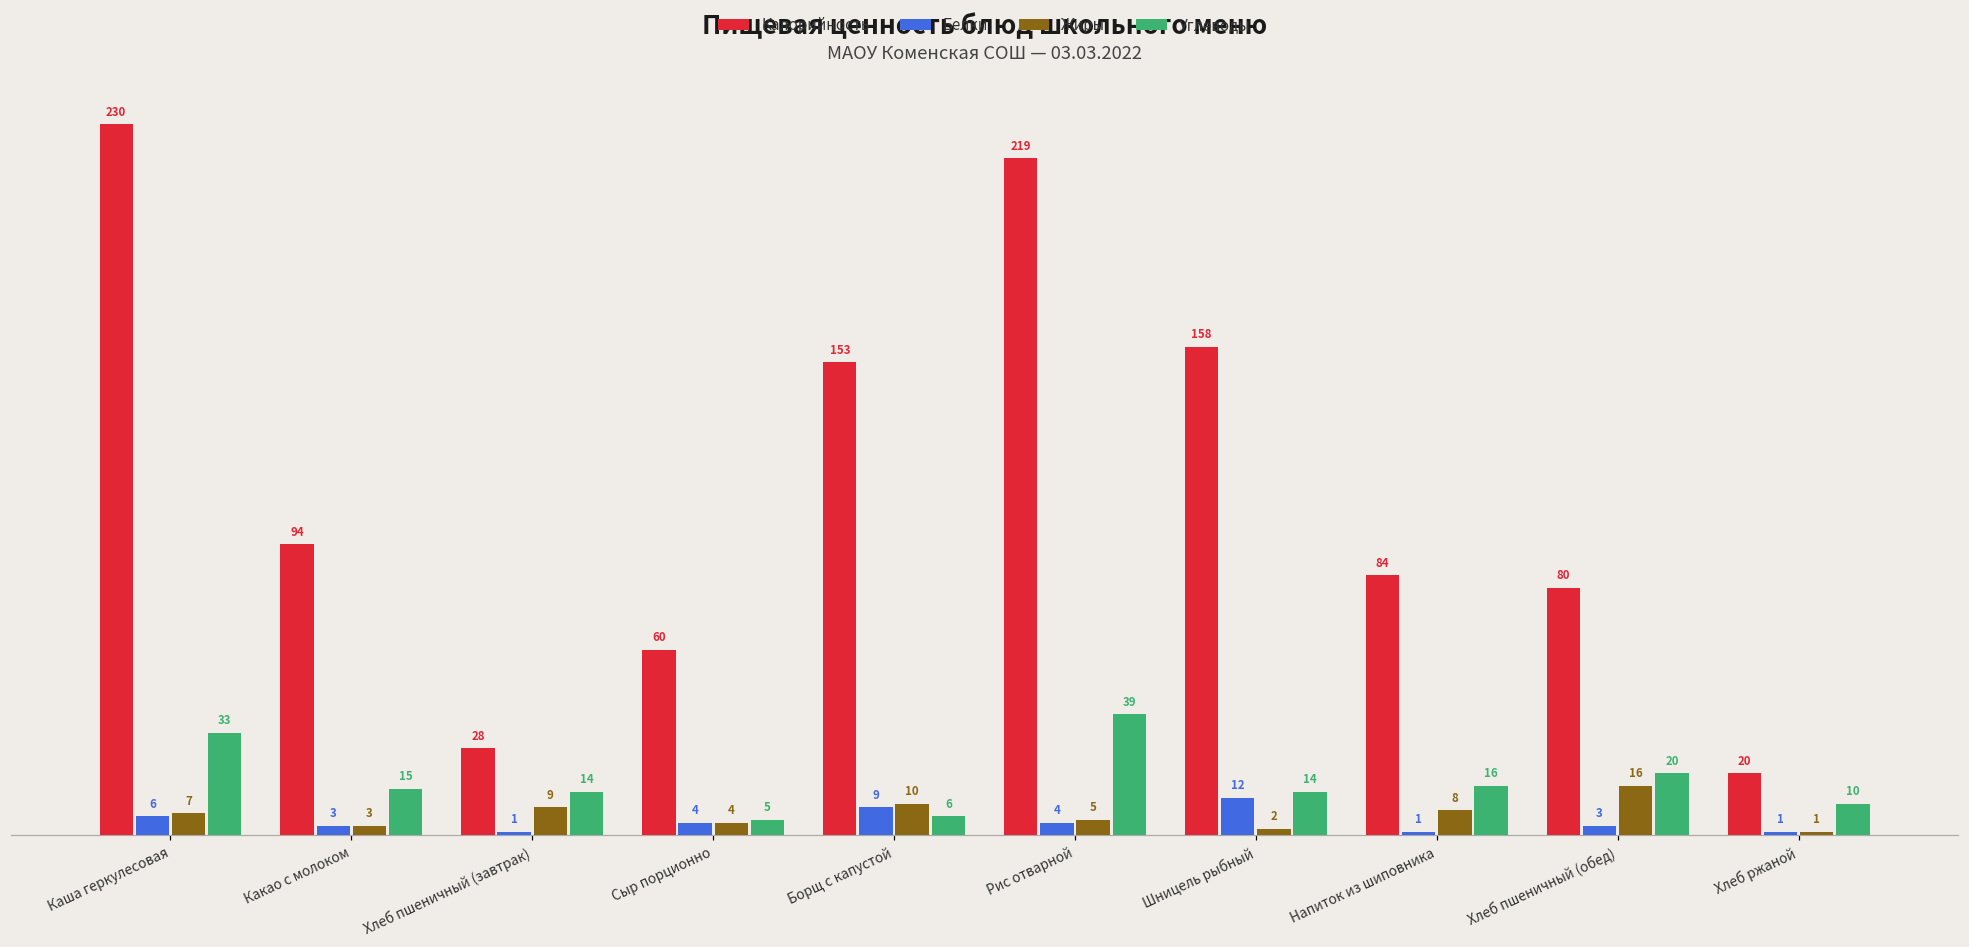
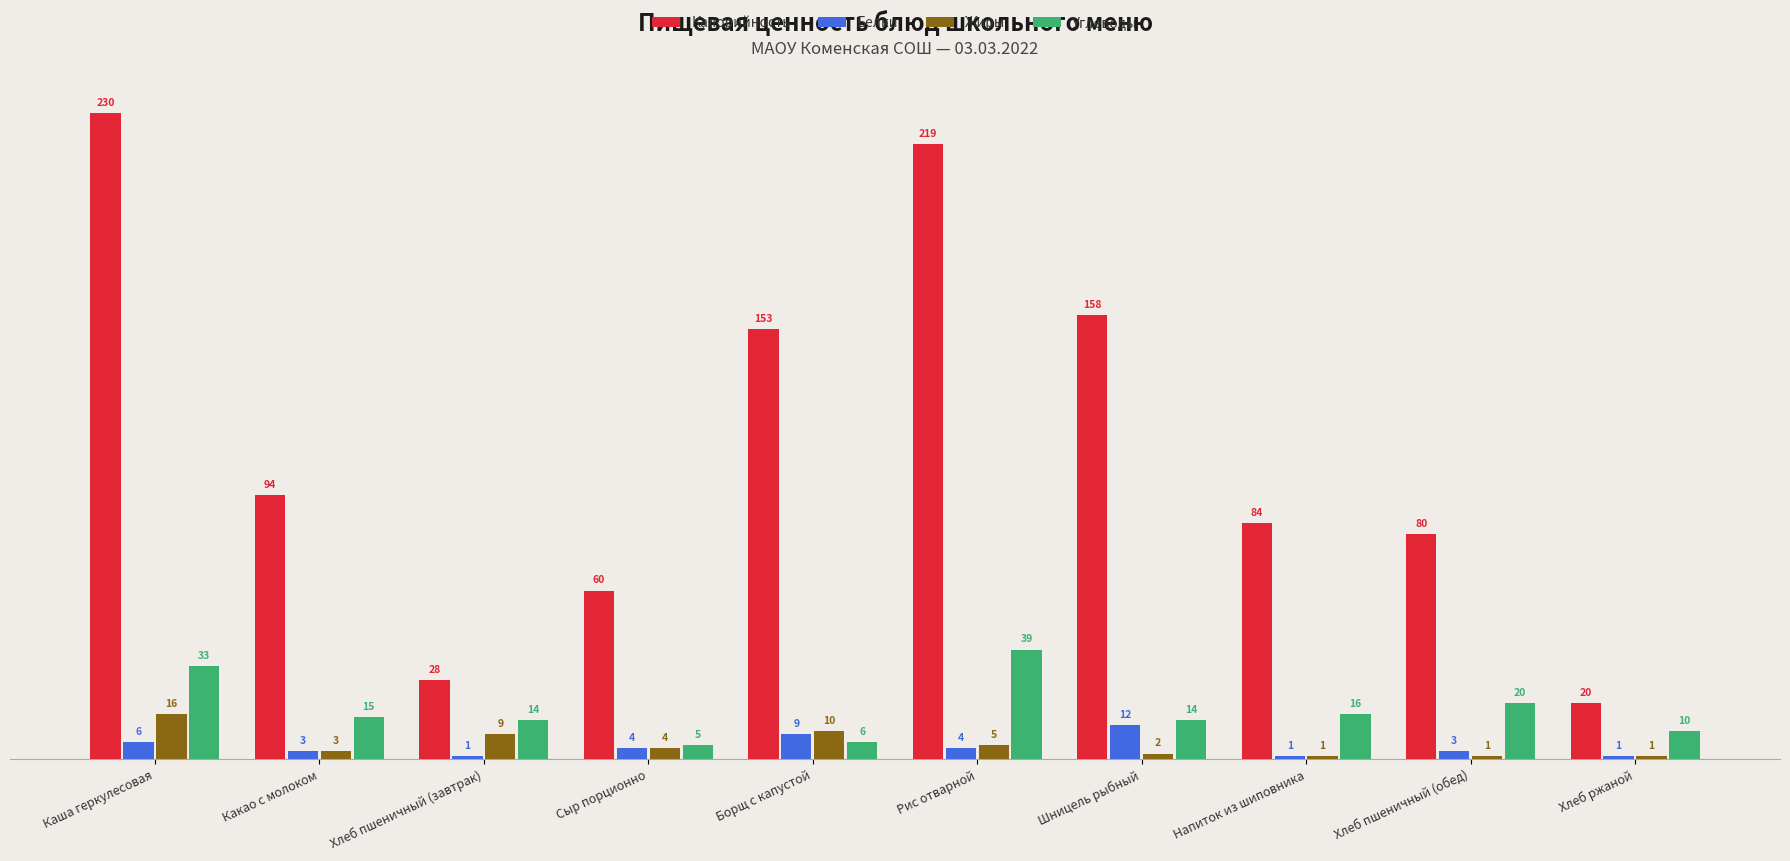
  {
    "Калорийность": {
      "Каша геркулесовая": 230,
      "Какао с молоком": 94,
      "Хлеб пшеничный (завтрак)": 28,
      "Сыр порционно": 60,
      "Борщ с капустой": 153,
      "Рис отварной": 219,
      "Шницель рыбный": 158,
      "Напиток из шиповника": 84,
      "Хлеб пшеничный (обед)": 80,
      "Хлеб ржаной": 20
    },
    "Белки": {
      "Каша геркулесовая": 6,
      "Какао с молоком": 3,
      "Хлеб пшеничный (завтрак)": 1,
      "Сыр порционно": 4,
      "Борщ с капустой": 9,
      "Рис отварной": 4,
      "Шницель рыбный": 12,
      "Напиток из шиповника": 1,
      "Хлеб пшеничный (обед)": 3,
      "Хлеб ржаной": 1
    },
    "Жиры": {
-     "Каша геркулесовая": 7,
+     "Каша геркулесовая": 16,
      "Какао с молоком": 3,
      "Хлеб пшеничный (завтрак)": 9,
      "Сыр порционно": 4,
      "Борщ с капустой": 10,
      "Рис отварной": 5,
      "Шницель рыбный": 2,
-     "Напиток из шиповника": 8,
-     "Хлеб пшеничный (обед)": 16,
+     "Напиток из шиповника": 1,
+     "Хлеб пшеничный (обед)": 1,
      "Хлеб ржаной": 1
    },
    "Углеводы": {
      "Каша геркулесовая": 33,
      "Какао с молоком": 15,
      "Хлеб пшеничный (завтрак)": 14,
      "Сыр порционно": 5,
      "Борщ с капустой": 6,
      "Рис отварной": 39,
      "Шницель рыбный": 14,
      "Напиток из шиповника": 16,
      "Хлеб пшеничный (обед)": 20,
      "Хлеб ржаной": 10
    }
  }
